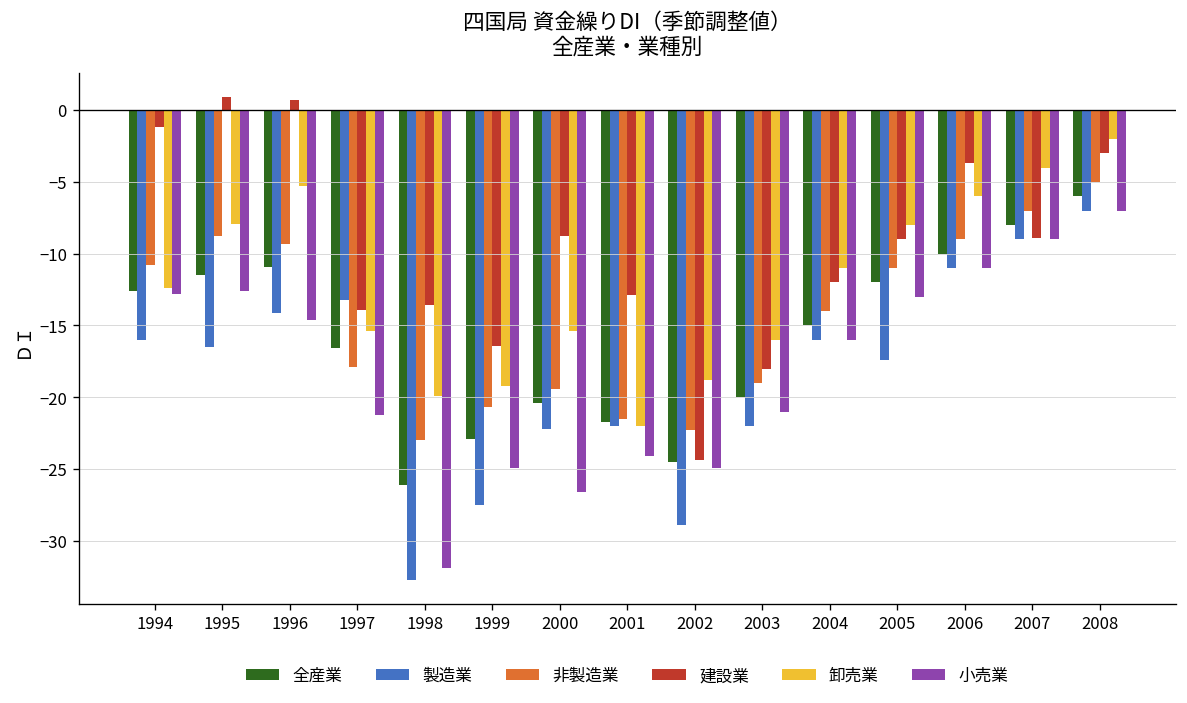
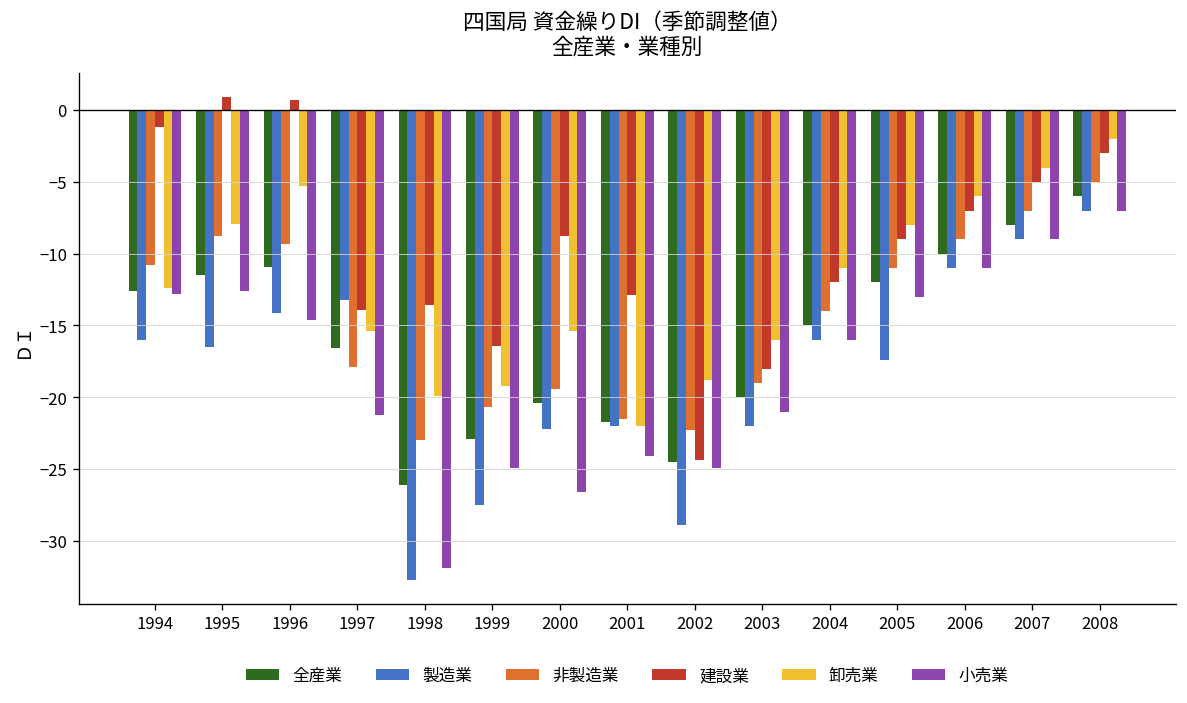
  {
    "全産業": {
      "1994": -12.6,
      "1995": -11.5,
      "1996": -10.9,
      "1997": -16.6,
      "1998": -26.1,
      "1999": -22.9,
      "2000": -20.4,
      "2001": -21.7,
      "2002": -24.5,
      "2003": -20.0,
      "2004": -15.0,
      "2005": -12.0,
      "2006": -10.0,
      "2007": -8.0,
      "2008": -6.0
    },
    "製造業": {
      "1994": -16.0,
      "1995": -16.5,
      "1996": -14.1,
      "1997": -13.2,
      "1998": -32.7,
      "1999": -27.5,
      "2000": -22.2,
      "2001": -22.0,
      "2002": -28.9,
      "2003": -22.0,
      "2004": -16.0,
      "2005": -17.4,
      "2006": -11.0,
      "2007": -9.0,
      "2008": -7.0
    },
    "非製造業": {
      "1994": -10.8,
      "1995": -8.8,
      "1996": -9.3,
      "1997": -17.9,
      "1998": -23.0,
      "1999": -20.7,
      "2000": -19.4,
      "2001": -21.5,
      "2002": -22.3,
      "2003": -19.0,
      "2004": -14.0,
      "2005": -11.0,
      "2006": -9.0,
      "2007": -7.0,
      "2008": -5.0
    },
    "建設業": {
      "1994": -1.2,
      "1995": 0.9,
      "1996": 0.7,
      "1997": -13.9,
      "1998": -13.6,
      "1999": -16.4,
      "2000": -8.8,
      "2001": -12.9,
      "2002": -24.4,
      "2003": -18.0,
      "2004": -12.0,
      "2005": -9.0,
-     "2006": -3.7,
-     "2007": -8.9,
+     "2006": -7.0,
+     "2007": -5.0,
      "2008": -3.0
    },
    "卸売業": {
      "1994": -12.4,
      "1995": -7.9,
      "1996": -5.3,
      "1997": -15.4,
      "1998": -19.9,
      "1999": -19.2,
      "2000": -15.4,
      "2001": -22.0,
      "2002": -18.8,
      "2003": -16.0,
      "2004": -11.0,
      "2005": -8.0,
      "2006": -6.0,
      "2007": -4.0,
      "2008": -2.0
    },
    "小売業": {
      "1994": -12.8,
      "1995": -12.6,
      "1996": -14.6,
      "1997": -21.2,
      "1998": -31.9,
      "1999": -24.9,
      "2000": -26.6,
      "2001": -24.1,
      "2002": -24.9,
      "2003": -21.0,
      "2004": -16.0,
      "2005": -13.0,
      "2006": -11.0,
      "2007": -9.0,
      "2008": -7.0
    }
  }
